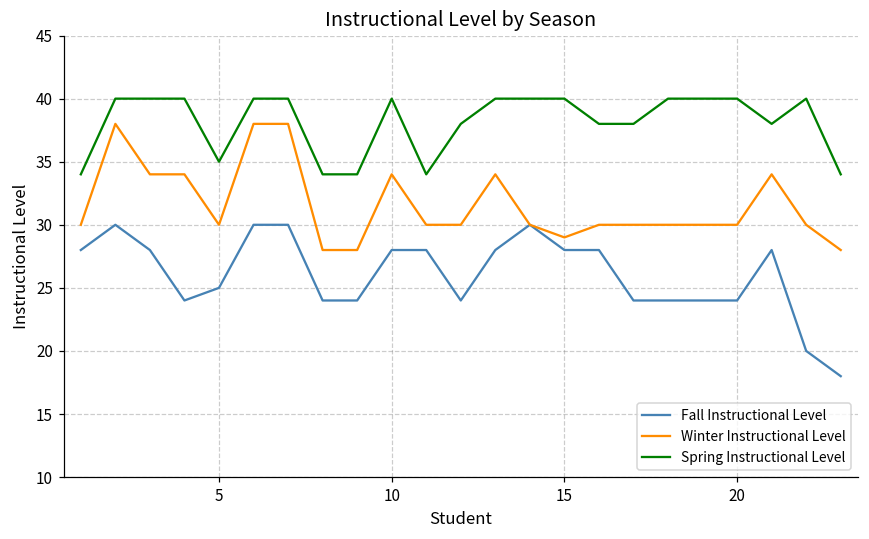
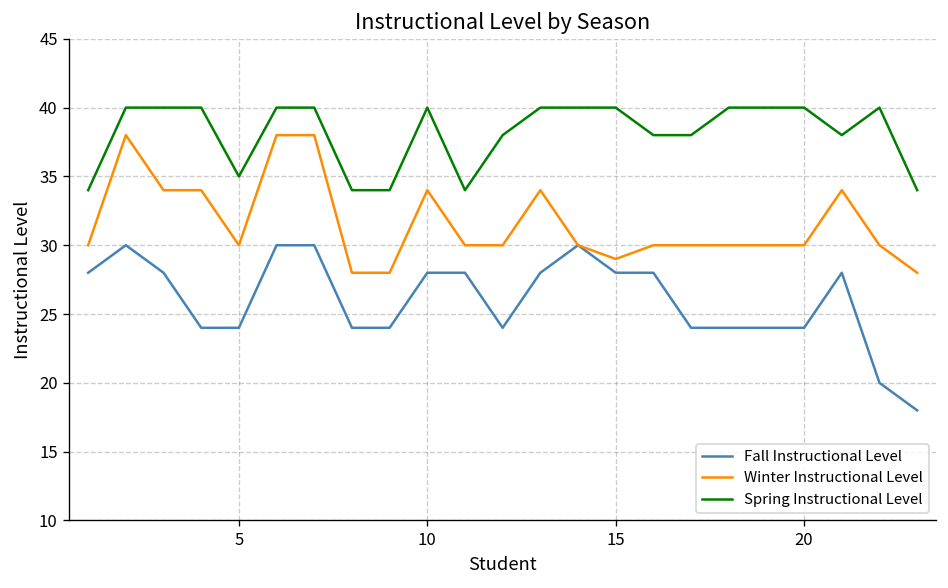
  {
    "Fall Instructional Level": {
-     "5": 25,
+     "5": 24,
      "10": 28,
      "15": 28,
      "20": 24
    },
    "Winter Instructional Level": {
      "5": 30,
      "10": 34,
      "15": 29,
      "20": 30
    },
    "Spring Instructional Level": {
      "5": 35,
      "10": 40,
      "15": 40,
      "20": 40
    }
  }
